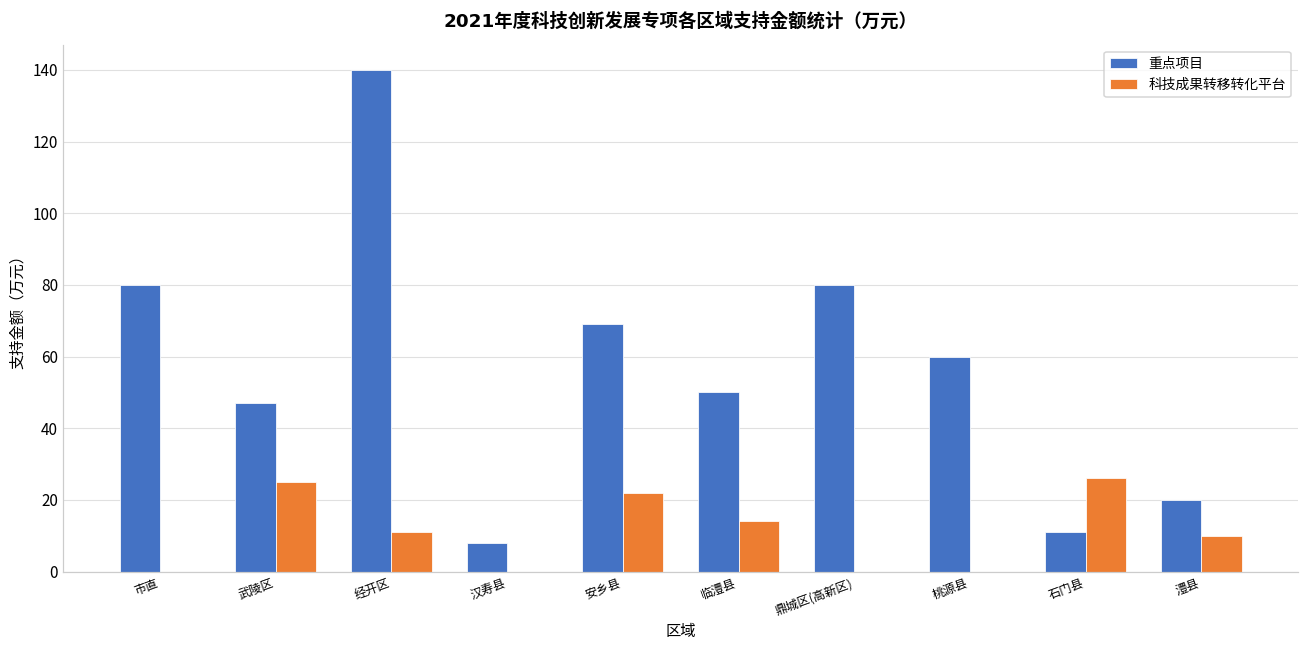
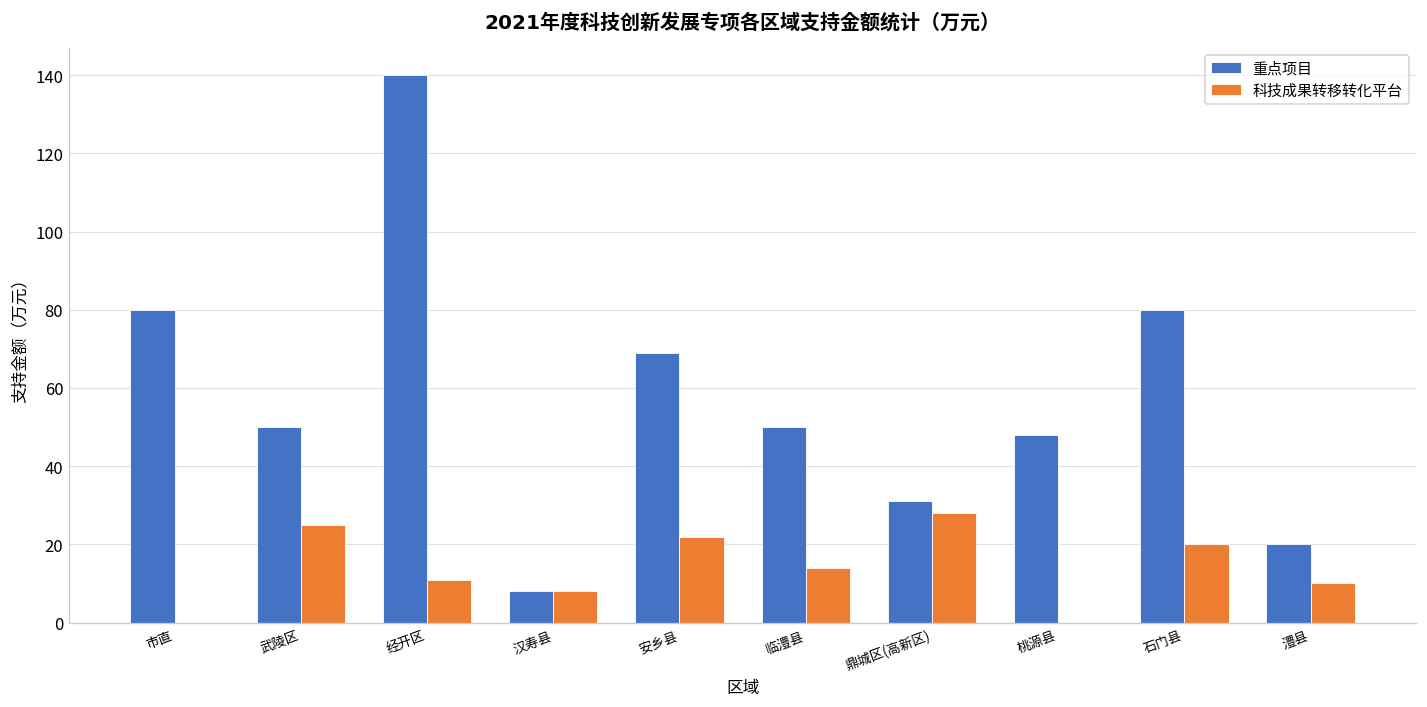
  {
    "重点项目": {
      "市直": 80,
-     "武陵区": 47,
+     "武陵区": 50,
      "经开区": 140,
      "汉寿县": 8,
      "安乡县": 69,
      "临澧县": 50,
-     "鼎城区(高新区)": 80,
-     "桃源县": 60,
-     "石门县": 11,
+     "鼎城区(高新区)": 31,
+     "桃源县": 48,
+     "石门县": 80,
      "澧县": 20
    },
    "科技成果转移转化平台": {
      "市直": 0,
      "武陵区": 25,
      "经开区": 11,
-     "汉寿县": 0,
+     "汉寿县": 8,
      "安乡县": 22,
      "临澧县": 14,
-     "鼎城区(高新区)": 0,
+     "鼎城区(高新区)": 28,
      "桃源县": 0,
-     "石门县": 26,
+     "石门县": 20,
      "澧县": 10
    }
  }
